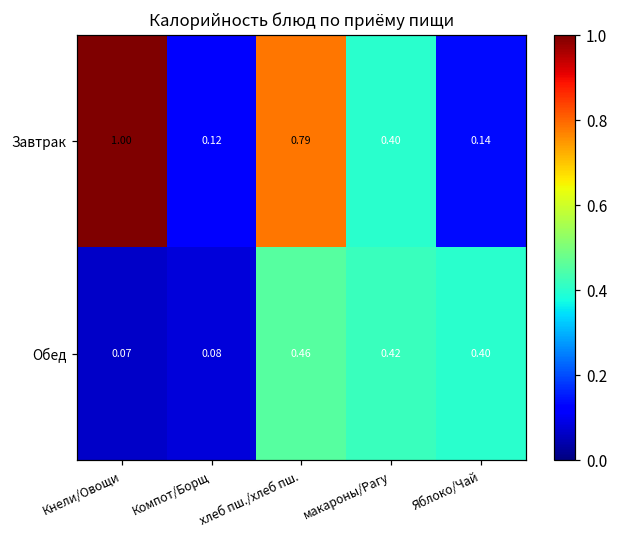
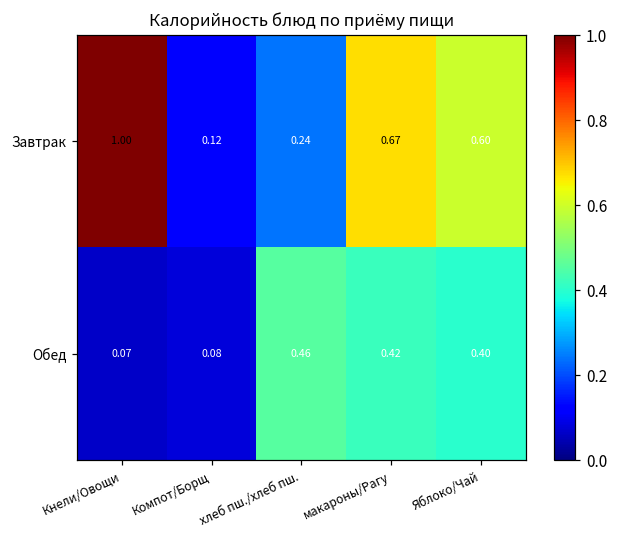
  {
    "Завтрак": {
      "Кнели/Овощи": 1.00,
      "Компот/Борщ": 0.12,
-     "хлеб пш./хлеб пш.": 0.79,
-     "макароны/Рагу": 0.40,
-     "Яблоко/Чай": 0.14
+     "хлеб пш./хлеб пш.": 0.24,
+     "макароны/Рагу": 0.67,
+     "Яблоко/Чай": 0.60
    },
    "Обед": {
      "Кнели/Овощи": 0.07,
      "Компот/Борщ": 0.08,
      "хлеб пш./хлеб пш.": 0.46,
      "макароны/Рагу": 0.42,
      "Яблоко/Чай": 0.40
    }
  }
